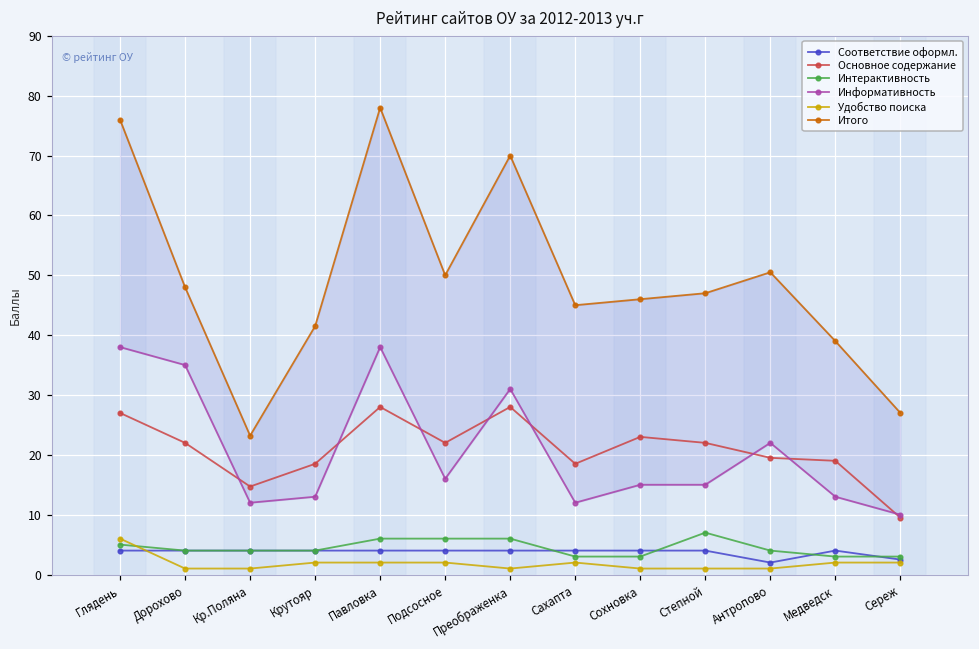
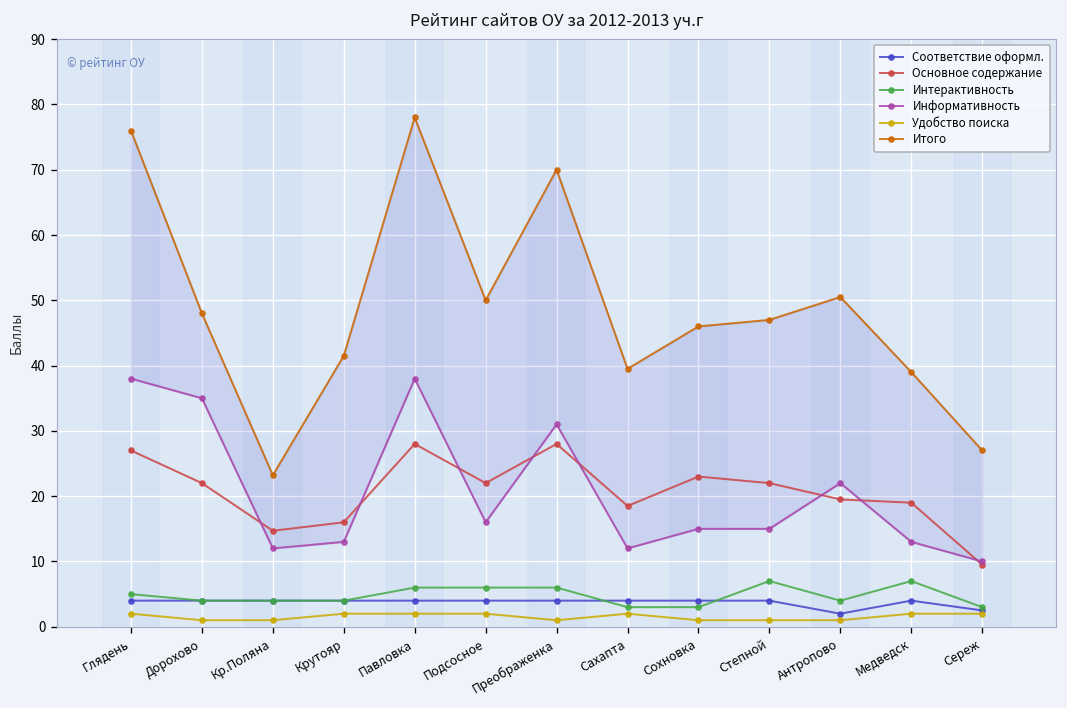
  {
    "Соответствие оформл.": {
      "Глядень": 4,
      "Павловка": 4,
      "Подсосное": 4,
      "Преображенка": 4,
      "Сахапта": 4,
      "Сохновка": 4,
      "Степной": 4,
      "Антропово": 2,
      "Медведск": 4,
      "Сереж": 3
    },
    "Основное содержание": {
      "Глядень": 27,
      "Дорохово": 22,
      "Кр.Поляна": 15,
-     "Крутояр": 19,
+     "Крутояр": 16,
      "Павловка": 28,
      "Подсосное": 22,
      "Преображенка": 28,
      "Сахапта": 19,
      "Сохновка": 23,
      "Степной": 22,
      "Антропово": 20,
      "Медведск": 19,
      "Сереж": 10
    },
    "Интерактивность": {
      "Глядень": 5,
      "Павловка": 6,
      "Подсосное": 6,
      "Преображенка": 6,
      "Сахапта": 3,
      "Сохновка": 3,
      "Степной": 7,
      "Антропово": 4,
-     "Медведск": 3,
+     "Медведск": 7,
      "Сереж": 3
    },
    "Информативность": {
      "Глядень": 38,
      "Дорохово": 35,
      "Кр.Поляна": 12,
      "Крутояр": 13,
      "Павловка": 38,
      "Подсосное": 16,
      "Преображенка": 31,
      "Сахапта": 12,
      "Сохновка": 15,
      "Степной": 15,
      "Антропово": 22,
      "Медведск": 13,
      "Сереж": 10
    },
    "Удобство поиска": {
-     "Глядень": 6,
+     "Глядень": 2,
      "Дорохово": 1,
      "Кр.Поляна": 1,
      "Крутояр": 2,
      "Павловка": 2,
      "Подсосное": 2,
      "Преображенка": 1,
      "Сахапта": 2,
      "Сохновка": 1,
      "Степной": 1,
      "Антропово": 1,
      "Медведск": 2,
      "Сереж": 2
    },
    "Итого": {
      "Глядень": 76,
      "Дорохово": 48,
      "Кр.Поляна": 23,
      "Крутояр": 42,
      "Павловка": 78,
      "Подсосное": 50,
      "Преображенка": 70,
-     "Сахапта": 45,
+     "Сахапта": 40,
      "Сохновка": 46,
      "Степной": 47,
      "Антропово": 51,
      "Медведск": 39,
      "Сереж": 27
    }
  }
